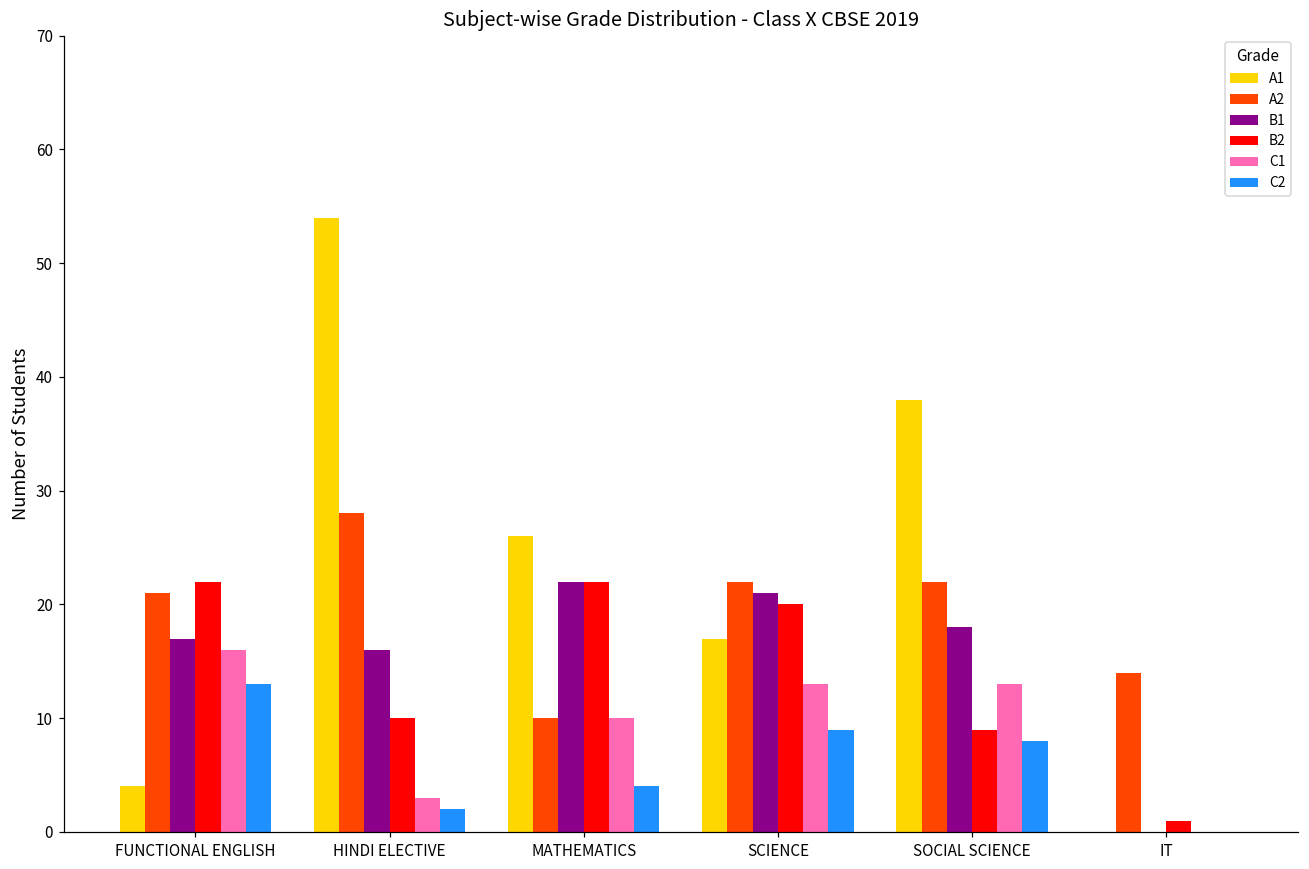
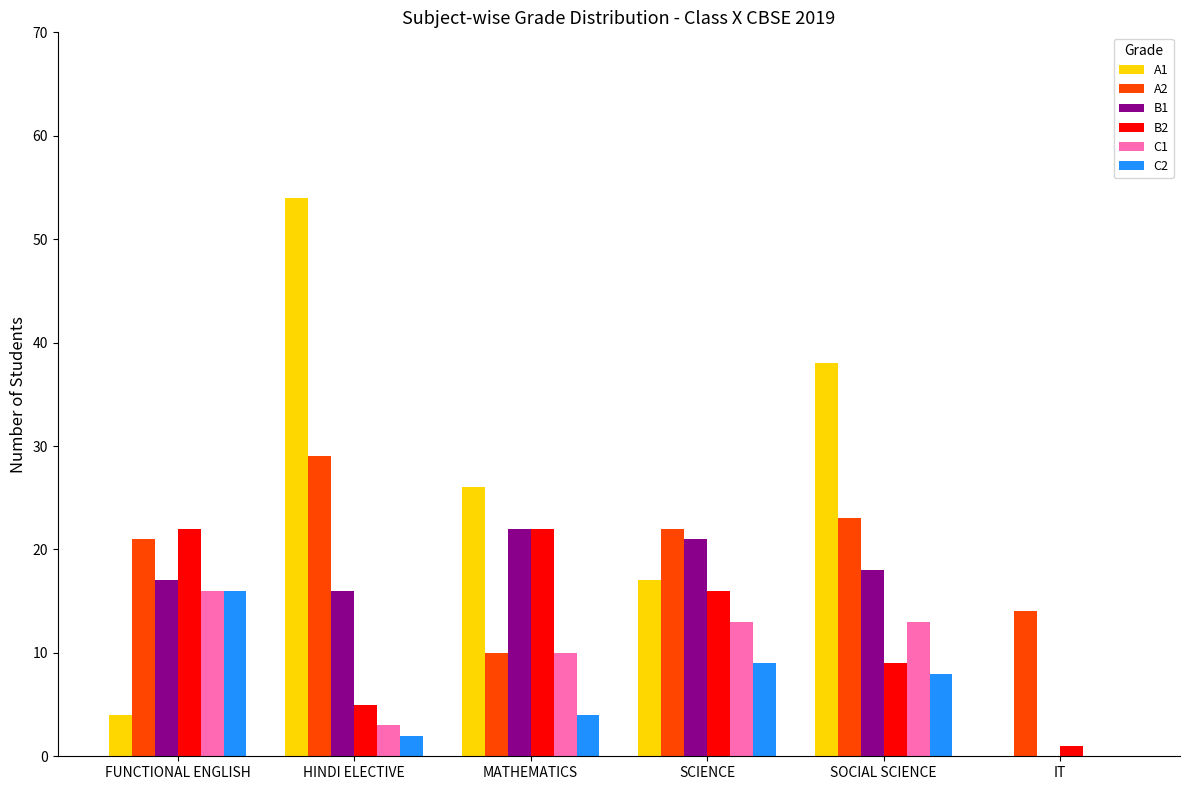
  {
    "A1": {
      "FUNCTIONAL ENGLISH": 4,
      "HINDI ELECTIVE": 54,
      "MATHEMATICS": 26,
      "SCIENCE": 17,
      "SOCIAL SCIENCE": 38,
      "IT": 0
    },
    "A2": {
      "FUNCTIONAL ENGLISH": 21,
-     "HINDI ELECTIVE": 28,
+     "HINDI ELECTIVE": 29,
      "MATHEMATICS": 10,
      "SCIENCE": 22,
-     "SOCIAL SCIENCE": 22,
+     "SOCIAL SCIENCE": 23,
      "IT": 14
    },
    "B1": {
      "FUNCTIONAL ENGLISH": 17,
      "HINDI ELECTIVE": 16,
      "MATHEMATICS": 22,
      "SCIENCE": 21,
      "SOCIAL SCIENCE": 18,
      "IT": 0
    },
    "B2": {
      "FUNCTIONAL ENGLISH": 22,
-     "HINDI ELECTIVE": 10,
+     "HINDI ELECTIVE": 5,
      "MATHEMATICS": 22,
-     "SCIENCE": 20,
+     "SCIENCE": 16,
      "SOCIAL SCIENCE": 9,
      "IT": 1
    },
    "C1": {
      "FUNCTIONAL ENGLISH": 16,
      "HINDI ELECTIVE": 3,
      "MATHEMATICS": 10,
      "SCIENCE": 13,
      "SOCIAL SCIENCE": 13,
      "IT": 0
    },
    "C2": {
-     "FUNCTIONAL ENGLISH": 13,
+     "FUNCTIONAL ENGLISH": 16,
      "HINDI ELECTIVE": 2,
      "MATHEMATICS": 4,
      "SCIENCE": 9,
      "SOCIAL SCIENCE": 8,
      "IT": 0
    }
  }
